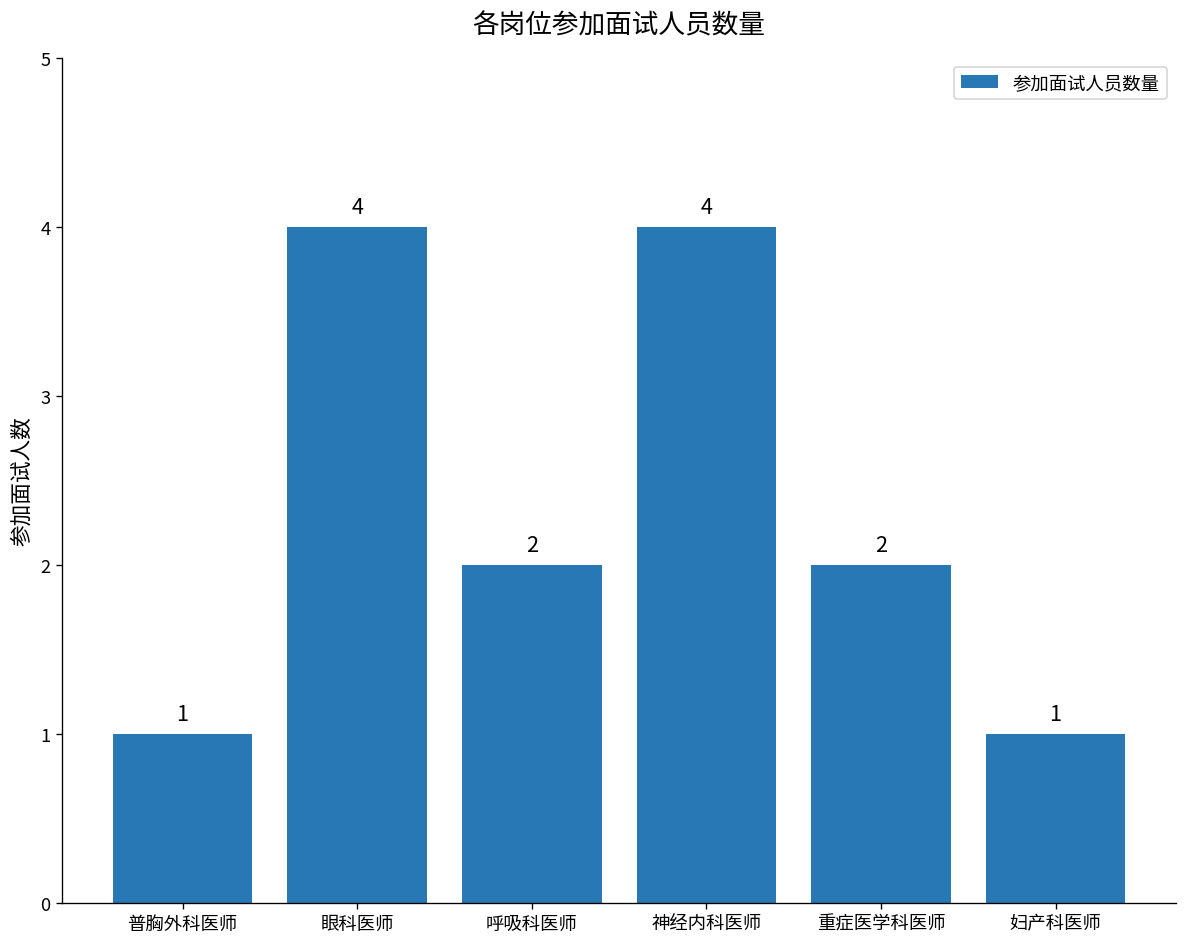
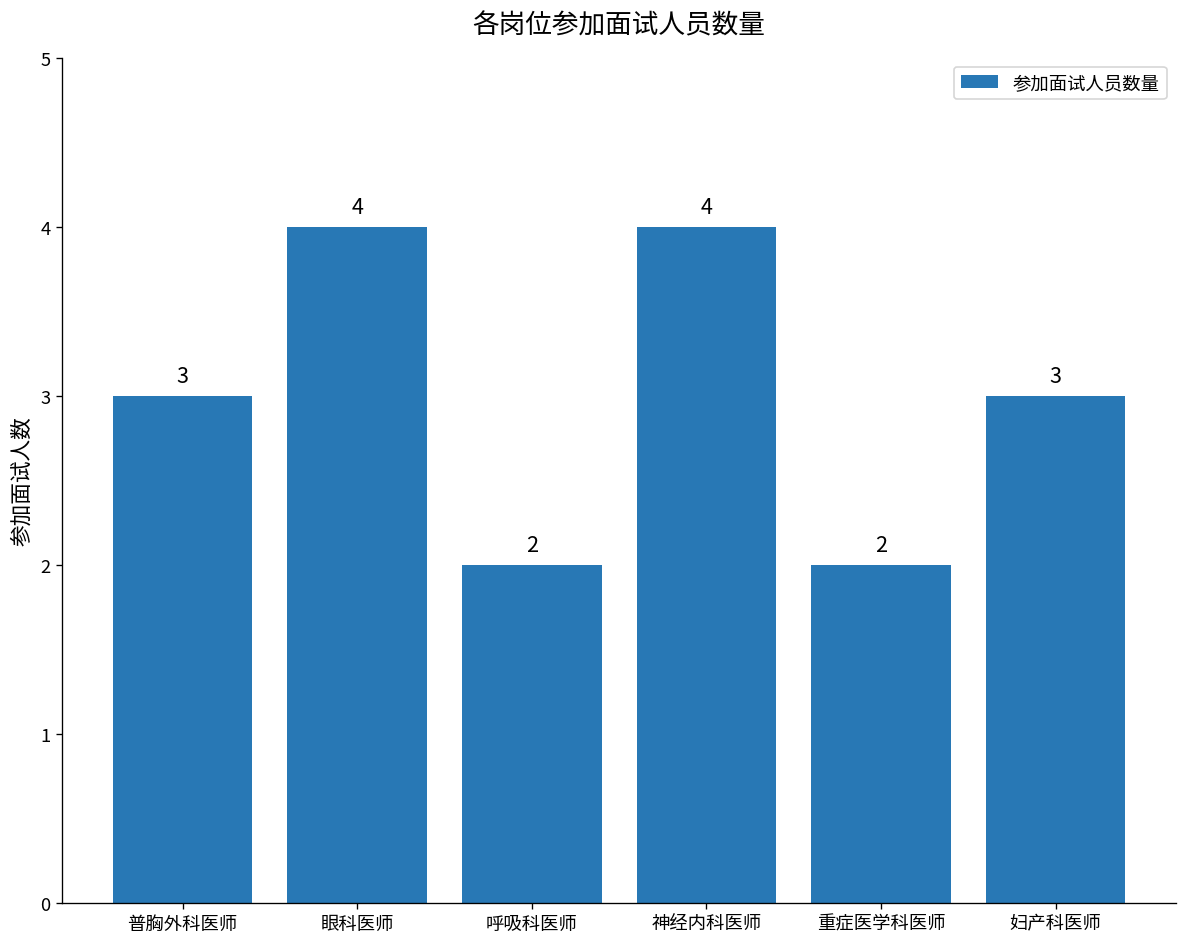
  {
-   "普胸外科医师": 1,
+   "普胸外科医师": 3,
    "眼科医师": 4,
    "呼吸科医师": 2,
    "神经内科医师": 4,
    "重症医学科医师": 2,
-   "妇产科医师": 1
+   "妇产科医师": 3
  }
